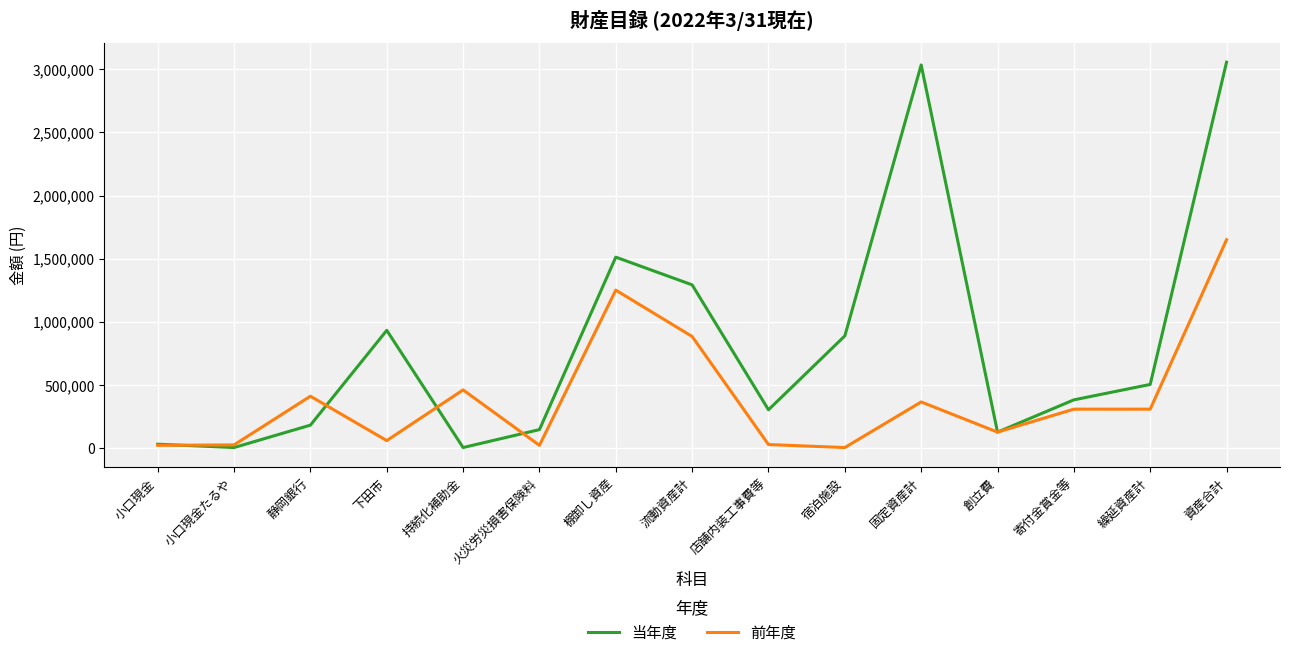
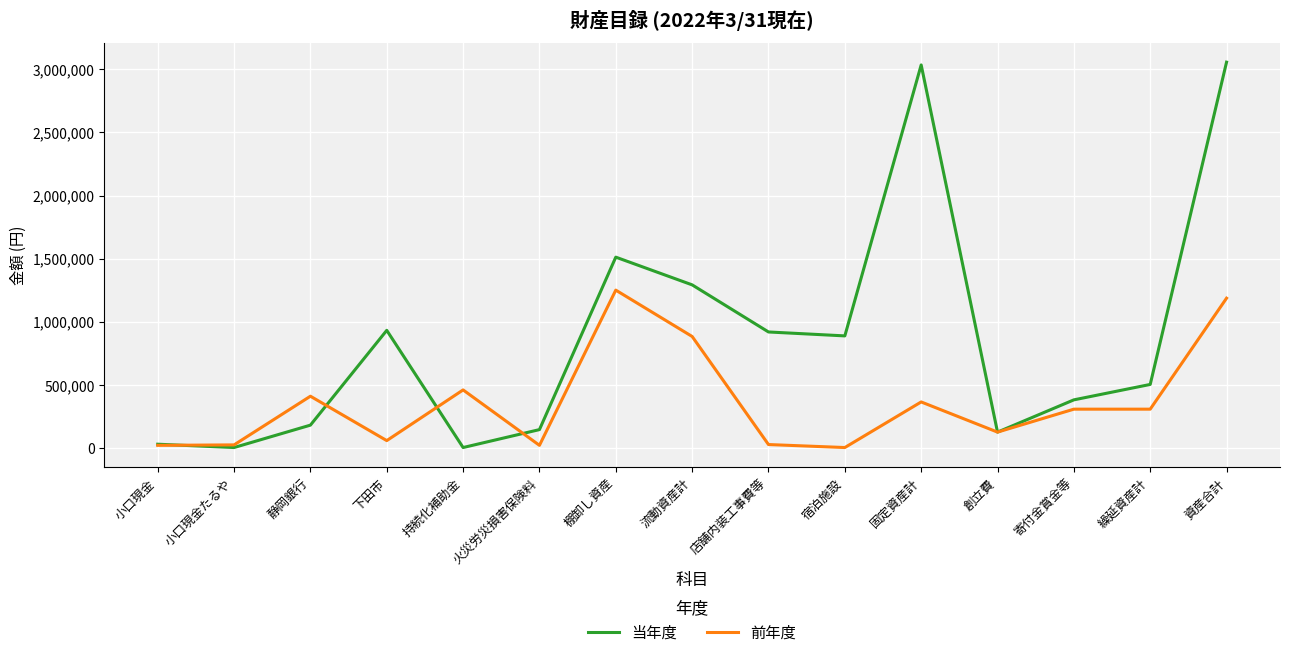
  {
    "当年度": {
      "小口現金たるや": "0",
      "静岡銀行": "180,000",
      "下田市": "930,000",
      "持続化補助金": "0",
      "火災労災損害保険料": "140,000",
      "棚卸し資産": "1,510,000",
      "流動資産計": "1,290,000",
-     "店舗内装工事費等": "300,000",
+     "店舗内装工事費等": "920,000",
      "宿泊施設": "890,000",
      "固定資産計": "3,040,000",
      "寄付金賞金等": "380,000",
      "繰延資産計": "500,000",
      "資産合計": "3,060,000"
    },
    "前年度": {
      "小口現金たるや": "20,000",
      "静岡銀行": "410,000",
      "下田市": "60,000",
      "持続化補助金": "460,000",
      "火災労災損害保険料": "20,000",
      "棚卸し資産": "1,250,000",
      "流動資産計": "880,000",
      "店舗内装工事費等": "20,000",
      "宿泊施設": "0",
      "固定資産計": "360,000",
      "寄付金賞金等": "300,000",
      "繰延資産計": "300,000",
-     "資産合計": "1,650,000"
+     "資産合計": "1,190,000"
    }
  }
